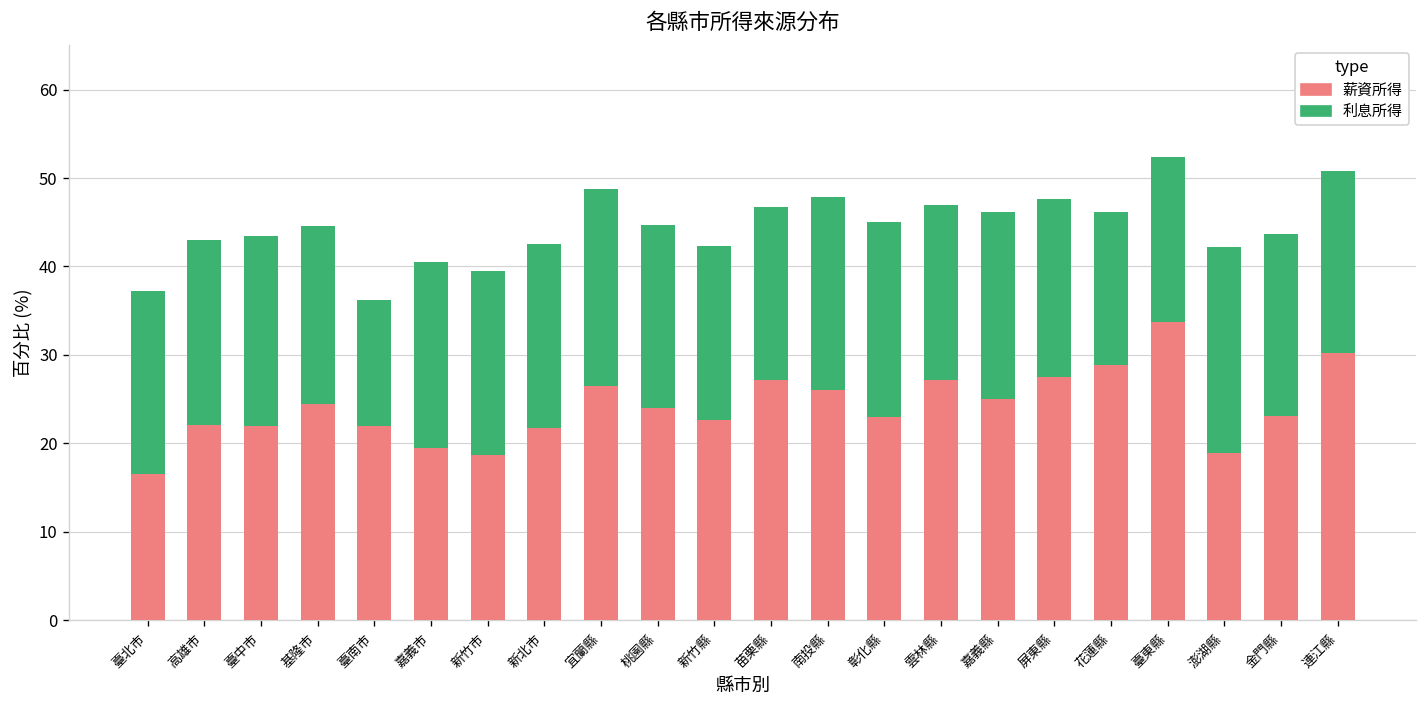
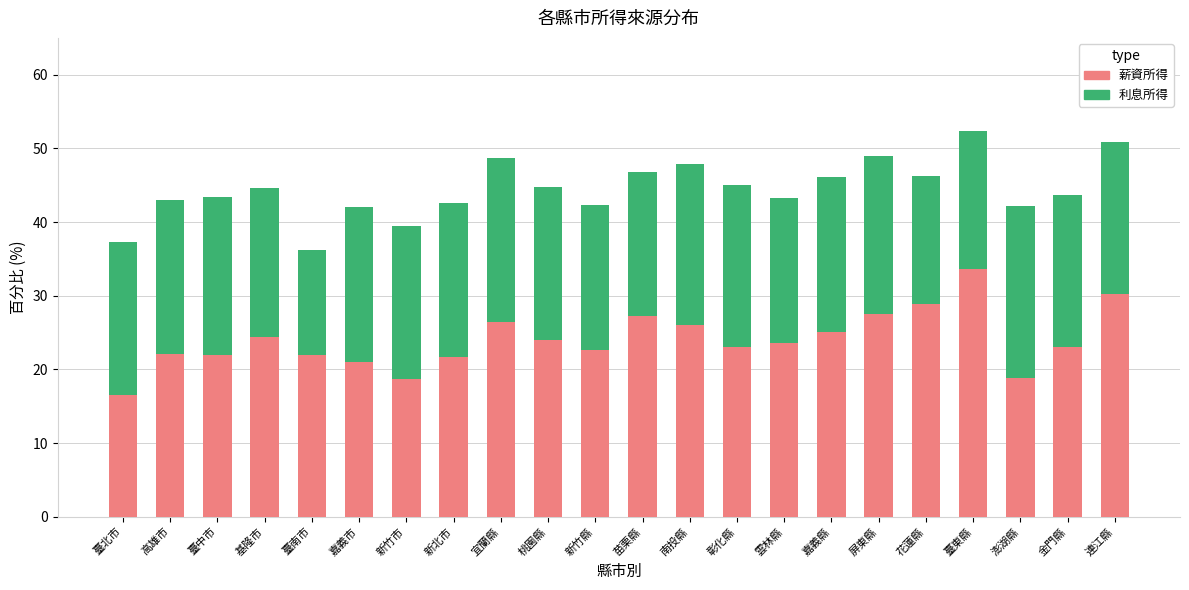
  {
    "薪資所得": {
      "臺北市": 16,
      "高雄市": 22,
      "臺中市": 22,
      "基隆市": 24,
      "臺南市": 22,
-     "嘉義市": 19,
+     "嘉義市": 21,
      "新竹市": 19,
      "新北市": 22,
      "宜蘭縣": 26,
      "桃園縣": 24,
      "新竹縣": 23,
      "苗栗縣": 27,
      "南投縣": 26,
      "彰化縣": 23,
-     "雲林縣": 27,
+     "雲林縣": 24,
      "嘉義縣": 25,
      "屏東縣": 27,
      "花蓮縣": 29,
      "臺東縣": 34,
      "澎湖縣": 19,
      "金門縣": 23,
      "連江縣": 30
    },
    "利息所得": {
      "臺北市": 21,
      "高雄市": 21,
      "臺中市": 21,
      "基隆市": 20,
      "臺南市": 14,
      "嘉義市": 21,
      "新竹市": 21,
      "新北市": 21,
      "宜蘭縣": 22,
      "桃園縣": 21,
      "新竹縣": 20,
      "苗栗縣": 20,
      "南投縣": 22,
      "彰化縣": 22,
      "雲林縣": 20,
      "嘉義縣": 21,
-     "屏東縣": 20,
+     "屏東縣": 22,
      "花蓮縣": 17,
      "臺東縣": 19,
      "澎湖縣": 23,
      "金門縣": 21,
      "連江縣": 21
    }
  }
